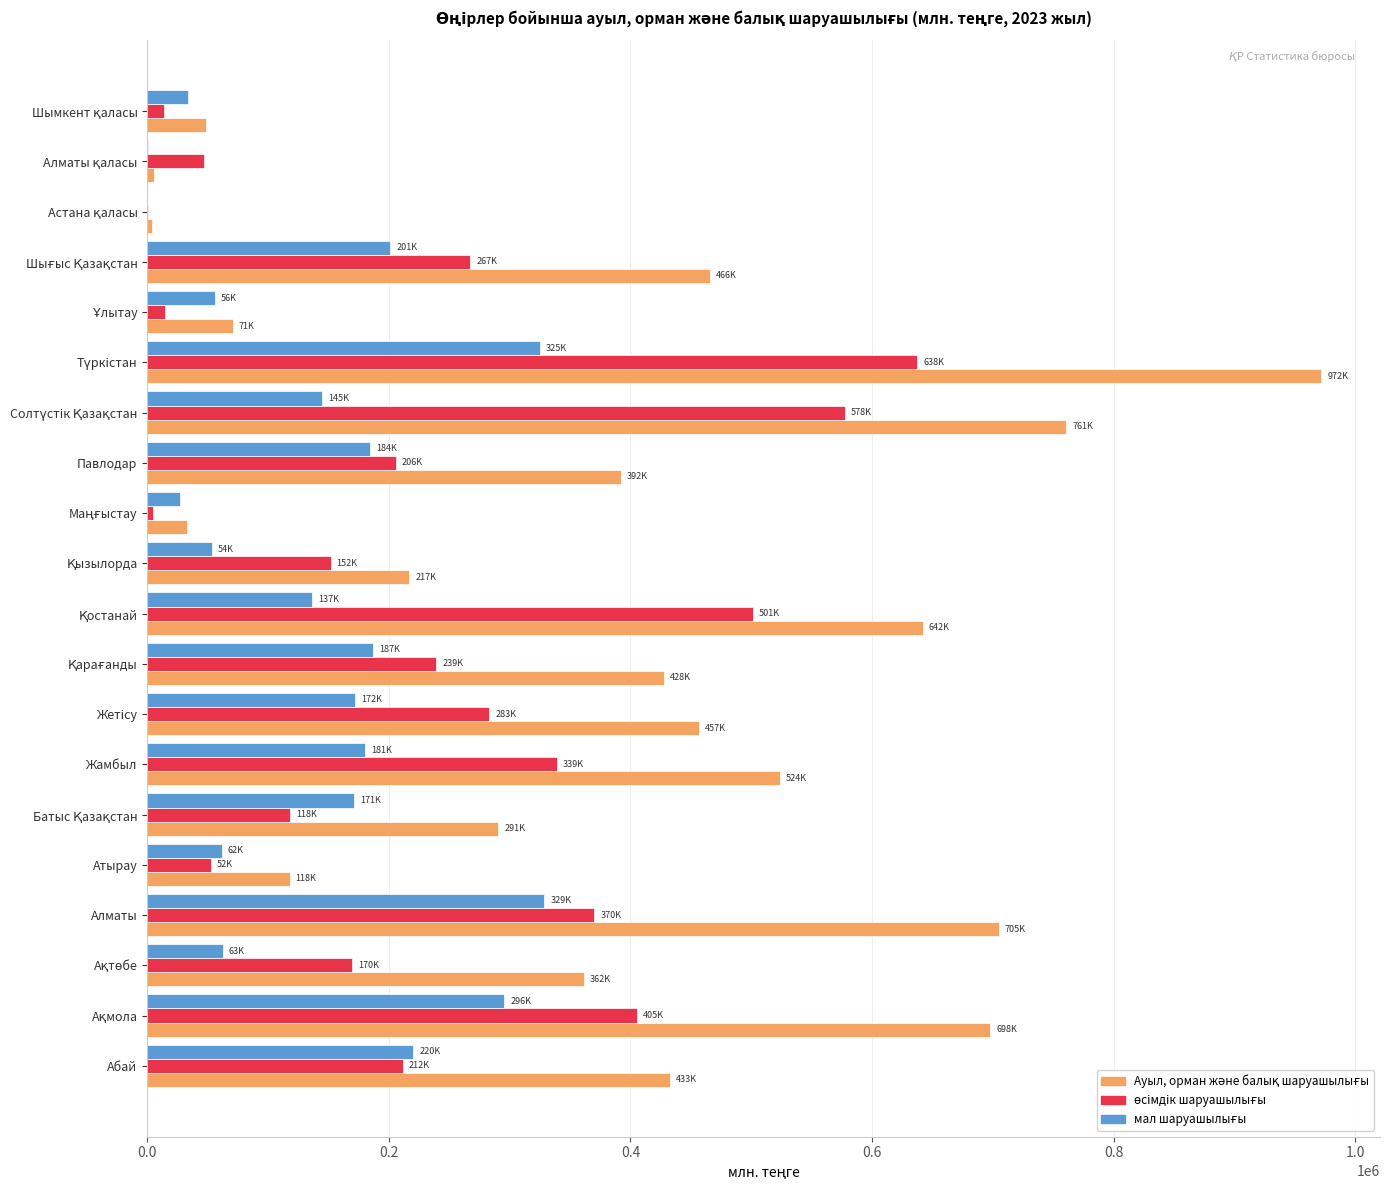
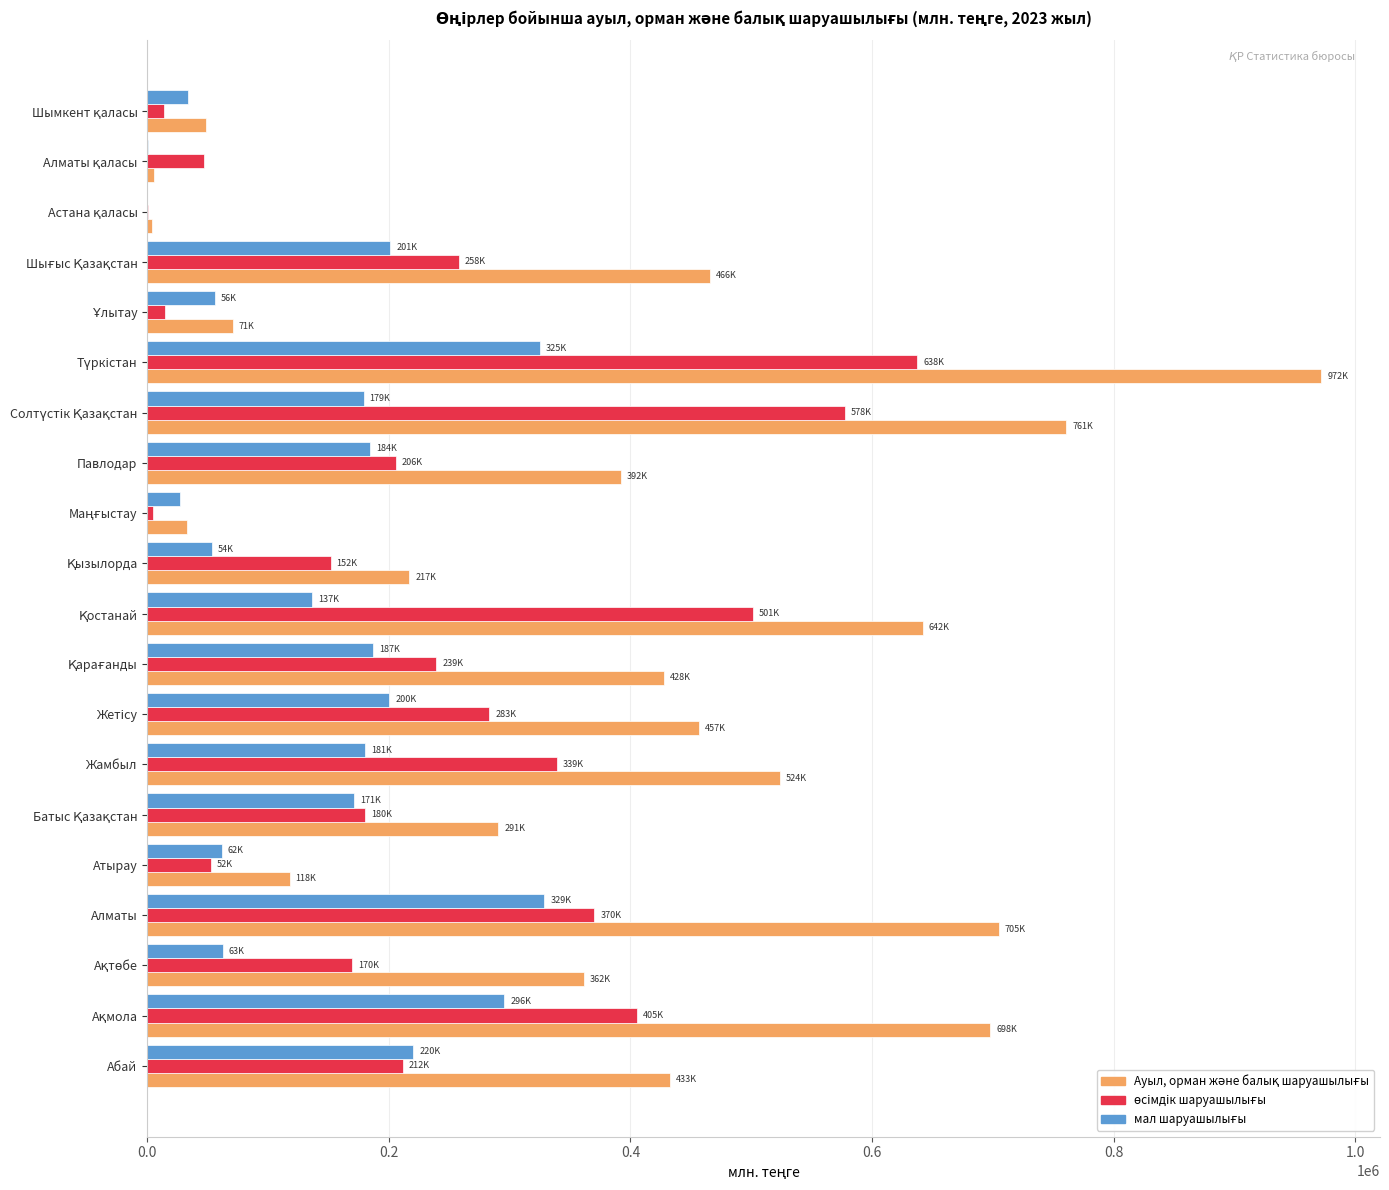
  {
    "Ауыл, орман және балық шаруашылығы": {
      "Шығыс Қазақстан": "466K",
      "Ұлытау": "71K",
      "Түркістан": "972K",
      "Солтүстік Қазақстан": "761K",
      "Павлодар": "392K",
      "Қызылорда": "217K",
      "Қостанай": "642K",
      "Қарағанды": "428K",
      "Жетісу": "457K",
      "Жамбыл": "524K",
      "Батыс Қазақстан": "291K",
      "Атырау": "118K",
      "Алматы": "705K",
      "Ақтөбе": "362K",
      "Ақмола": "698K",
      "Абай": "433K"
    },
    "өсімдік шаруашылығы": {
-     "Шығыс Қазақстан": "267K",
+     "Шығыс Қазақстан": "258K",
      "Түркістан": "638K",
      "Солтүстік Қазақстан": "578K",
      "Павлодар": "206K",
      "Қызылорда": "152K",
      "Қостанай": "501K",
      "Қарағанды": "239K",
      "Жетісу": "283K",
      "Жамбыл": "339K",
-     "Батыс Қазақстан": "118K",
+     "Батыс Қазақстан": "180K",
      "Атырау": "52K",
      "Алматы": "370K",
      "Ақтөбе": "170K",
      "Ақмола": "405K",
      "Абай": "212K"
    },
    "мал шаруашылығы": {
      "Шығыс Қазақстан": "201K",
      "Ұлытау": "56K",
      "Түркістан": "325K",
-     "Солтүстік Қазақстан": "145K",
+     "Солтүстік Қазақстан": "179K",
      "Павлодар": "184K",
      "Қызылорда": "54K",
      "Қостанай": "137K",
      "Қарағанды": "187K",
-     "Жетісу": "172K",
+     "Жетісу": "200K",
      "Жамбыл": "181K",
      "Батыс Қазақстан": "171K",
      "Атырау": "62K",
      "Алматы": "329K",
      "Ақтөбе": "63K",
      "Ақмола": "296K",
      "Абай": "220K"
    }
  }
